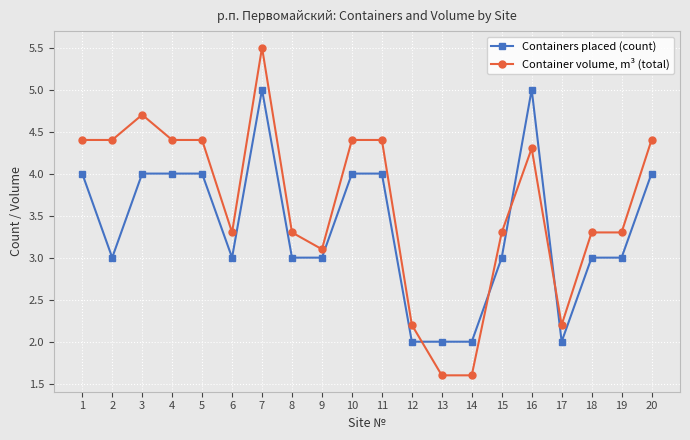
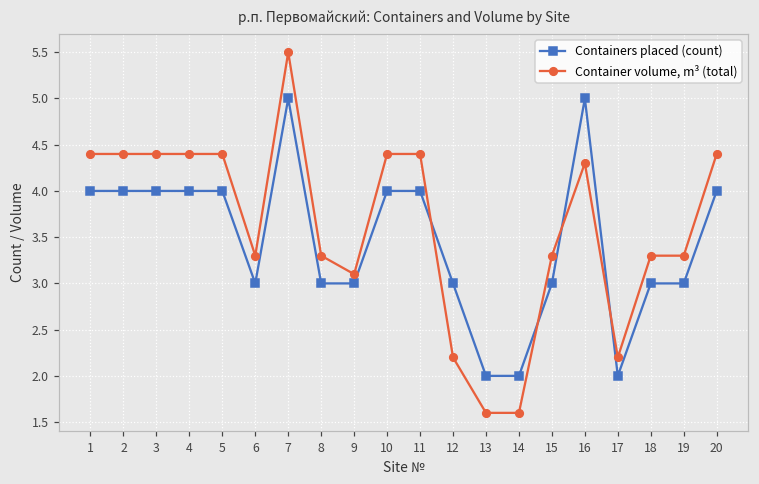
  {
    "Containers placed (count)": {
      "1": 4,
-     "2": 3,
+     "2": 4,
      "3": 4,
      "4": 4,
      "5": 4,
      "6": 3,
      "7": 5,
      "8": 3,
      "9": 3,
      "10": 4,
      "11": 4,
-     "12": 2,
+     "12": 3,
      "13": 2,
      "14": 2,
      "15": 3,
      "16": 5,
      "17": 2,
      "18": 3,
      "19": 3,
      "20": 4
    },
    "Container volume, m³ (total)": {
      "1": 4.4,
      "2": 4.4,
-     "3": 4.7,
+     "3": 4.4,
      "4": 4.4,
      "5": 4.4,
      "6": 3.3,
      "7": 5.5,
      "8": 3.3,
      "9": 3.1,
      "10": 4.4,
      "11": 4.4,
      "12": 2.2,
      "13": 1.6,
      "14": 1.6,
      "15": 3.3,
      "16": 4.3,
      "17": 2.2,
      "18": 3.3,
      "19": 3.3,
      "20": 4.4
    }
  }
